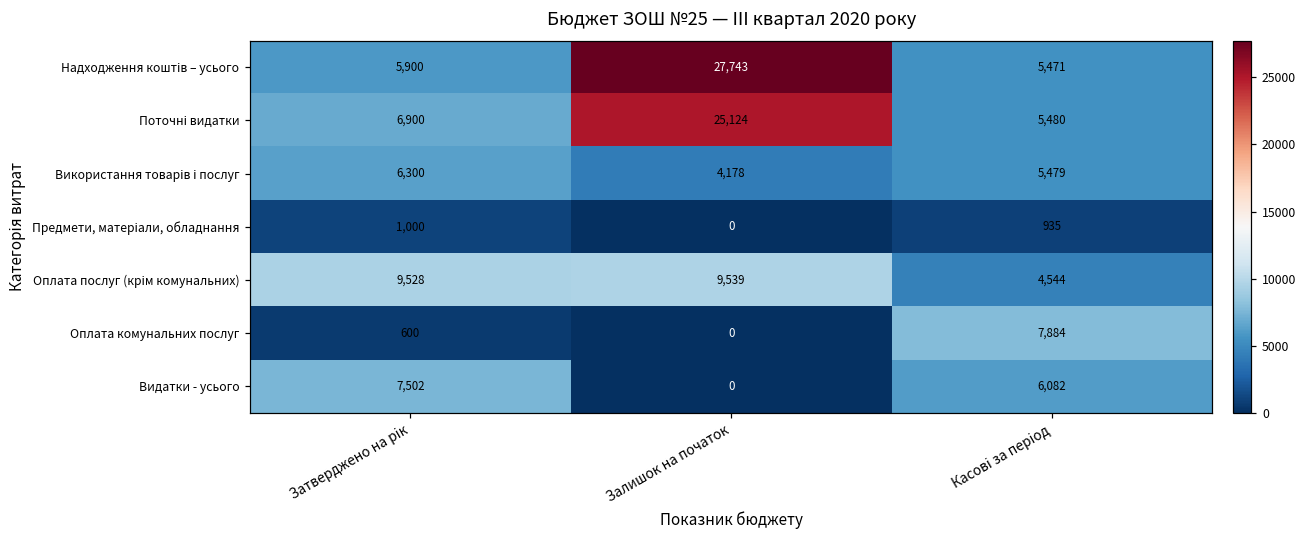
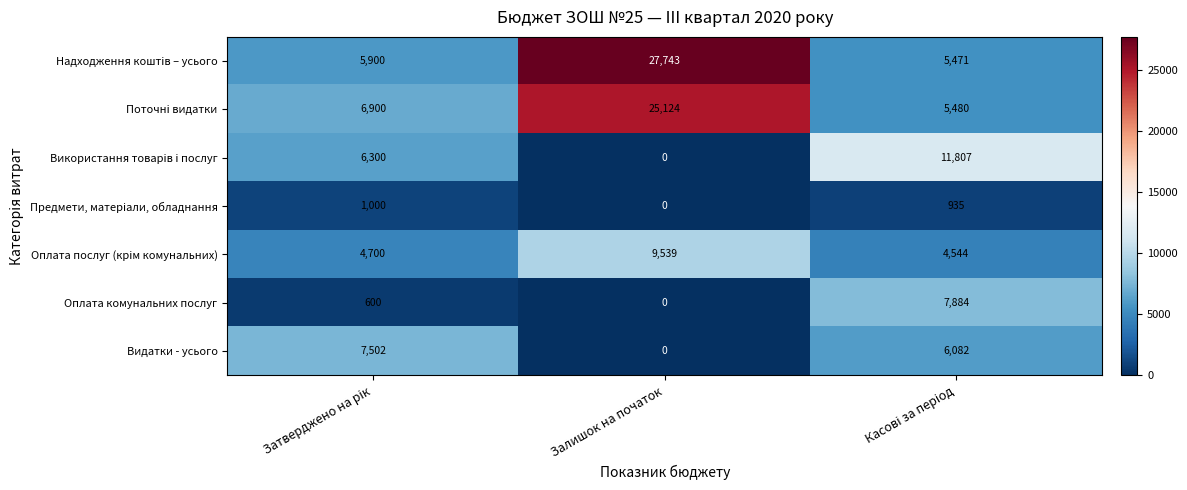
  {
    "Надходження коштів – усього": {
      "Затверджено на рік": "5,900",
      "Залишок на початок": "27,743",
      "Касові за період": "5,471"
    },
    "Поточні видатки": {
      "Затверджено на рік": "6,900",
      "Залишок на початок": "25,124",
      "Касові за період": "5,480"
    },
    "Використання товарів і послуг": {
      "Затверджено на рік": "6,300",
-     "Залишок на початок": "4,178",
-     "Касові за період": "5,479"
+     "Залишок на початок": "0",
+     "Касові за період": "11,807"
    },
    "Предмети, матеріали, обладнання": {
      "Затверджено на рік": "1,000",
      "Залишок на початок": "0",
      "Касові за період": "935"
    },
    "Оплата послуг (крім комунальних)": {
-     "Затверджено на рік": "9,528",
+     "Затверджено на рік": "4,700",
      "Залишок на початок": "9,539",
      "Касові за період": "4,544"
    },
    "Оплата комунальних послуг": {
      "Затверджено на рік": "600",
      "Залишок на початок": "0",
      "Касові за період": "7,884"
    },
    "Видатки - усього": {
      "Затверджено на рік": "7,502",
      "Залишок на початок": "0",
      "Касові за період": "6,082"
    }
  }
